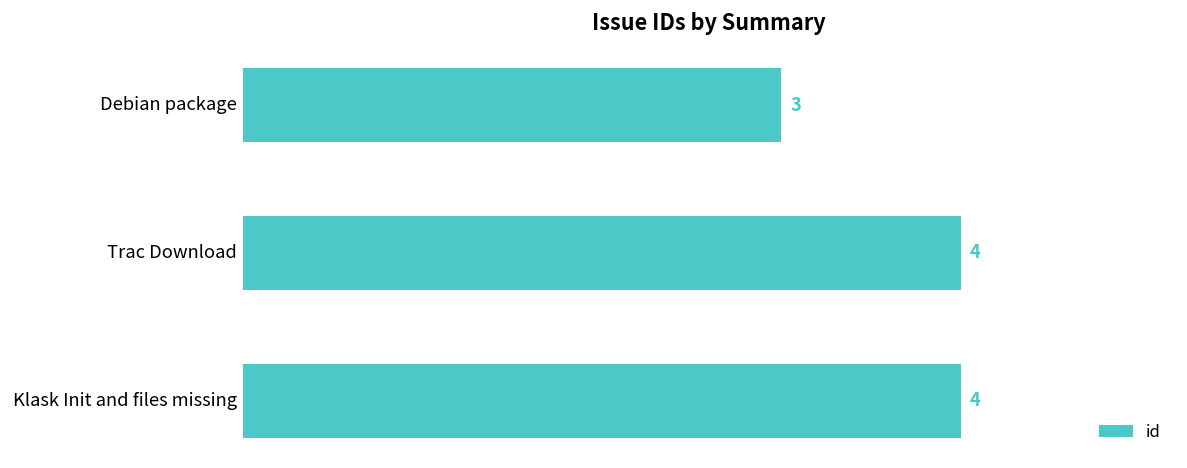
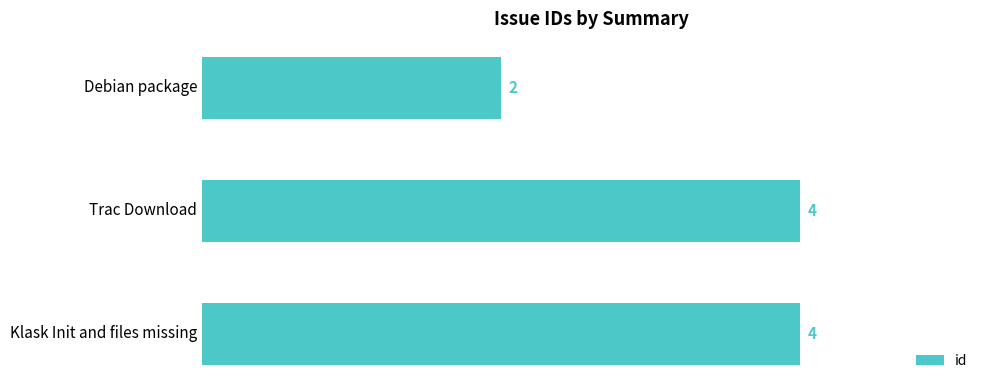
  {
-   "Debian package": 3,
+   "Debian package": 2,
    "Trac Download": 4,
    "Klask Init and files missing": 4
  }
